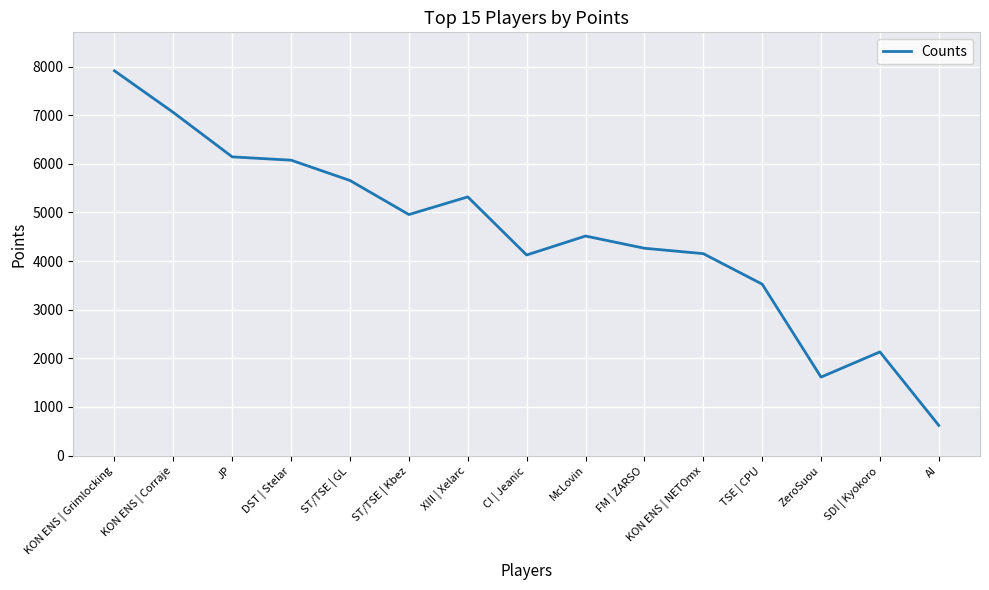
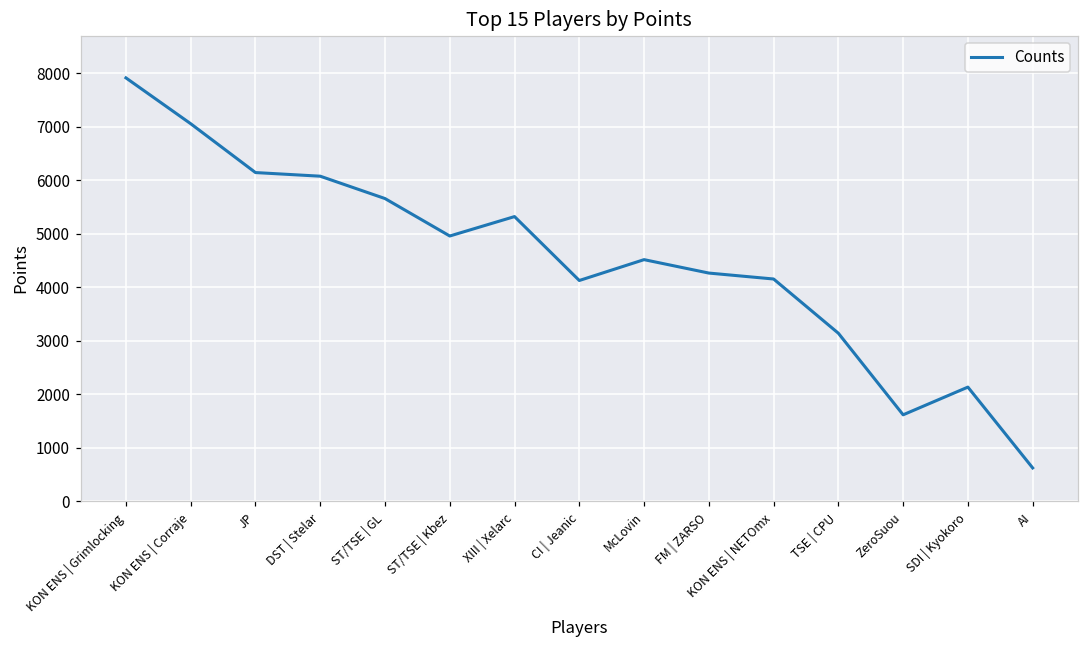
  {
    "KON ENS | Grimlocking": 7900,
    "KON ENS | Corraje": 7100,
    "JP": 6100,
    "DST | Stelar": 6100,
    "ST/TSE | GL": 5700,
    "ST/TSE | Kbez": 5000,
    "XIII | Xelarc": 5300,
    "CI | Jeanic": 4100,
    "McLovin": 4500,
    "FM | ZARSO": 4300,
    "KON ENS | NETOmx": 4200,
-   "TSE | CPU": 3500,
+   "TSE | CPU": 3100,
    "ZeroSuou": 1600,
    "SDI | Kyokoro": 2100,
    "AI": 600
  }
